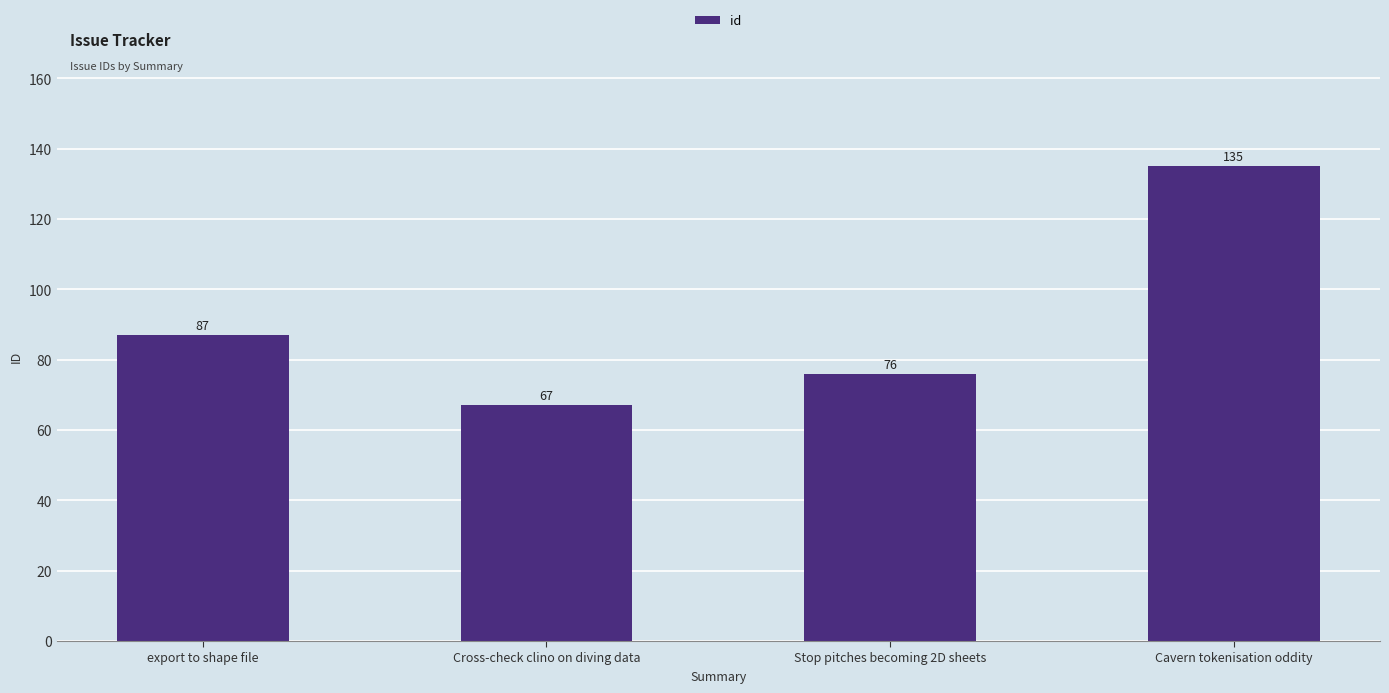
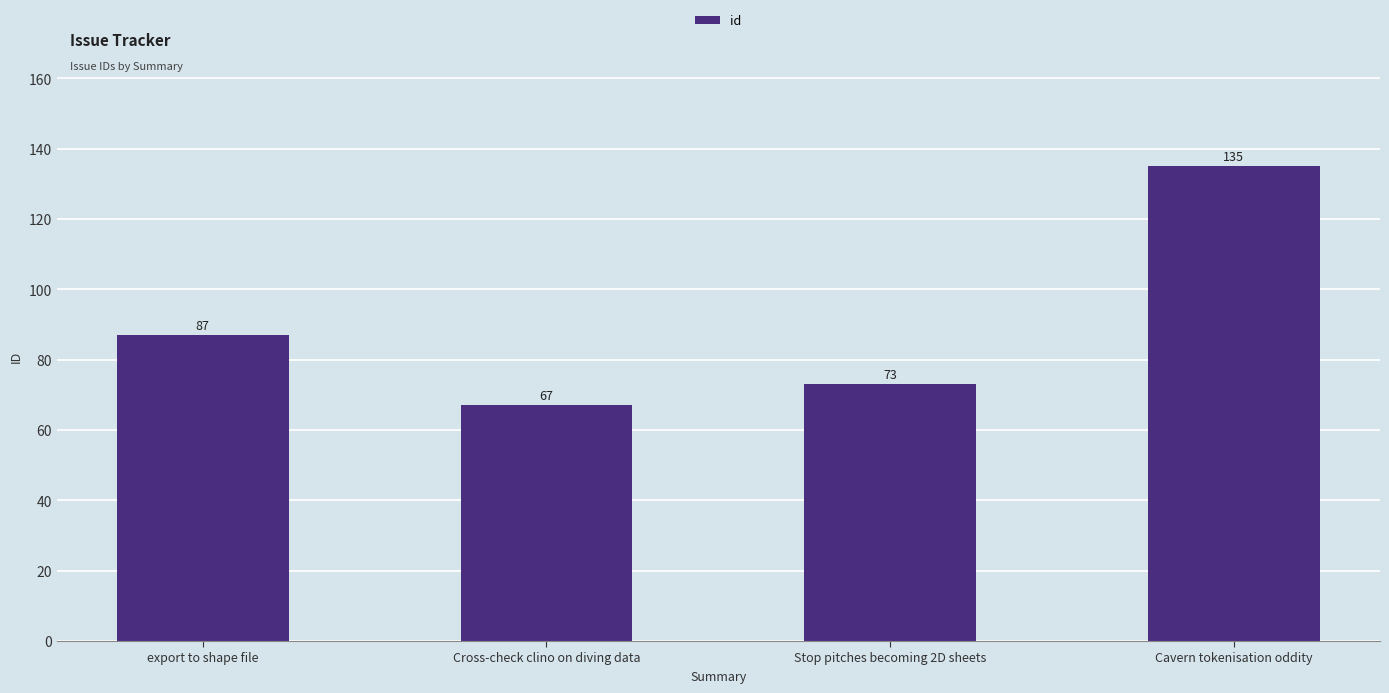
  {
    "export to shape file": 87,
    "Cross-check clino on diving data": 67,
-   "Stop pitches becoming 2D sheets": 76,
+   "Stop pitches becoming 2D sheets": 73,
    "Cavern tokenisation oddity": 135
  }
